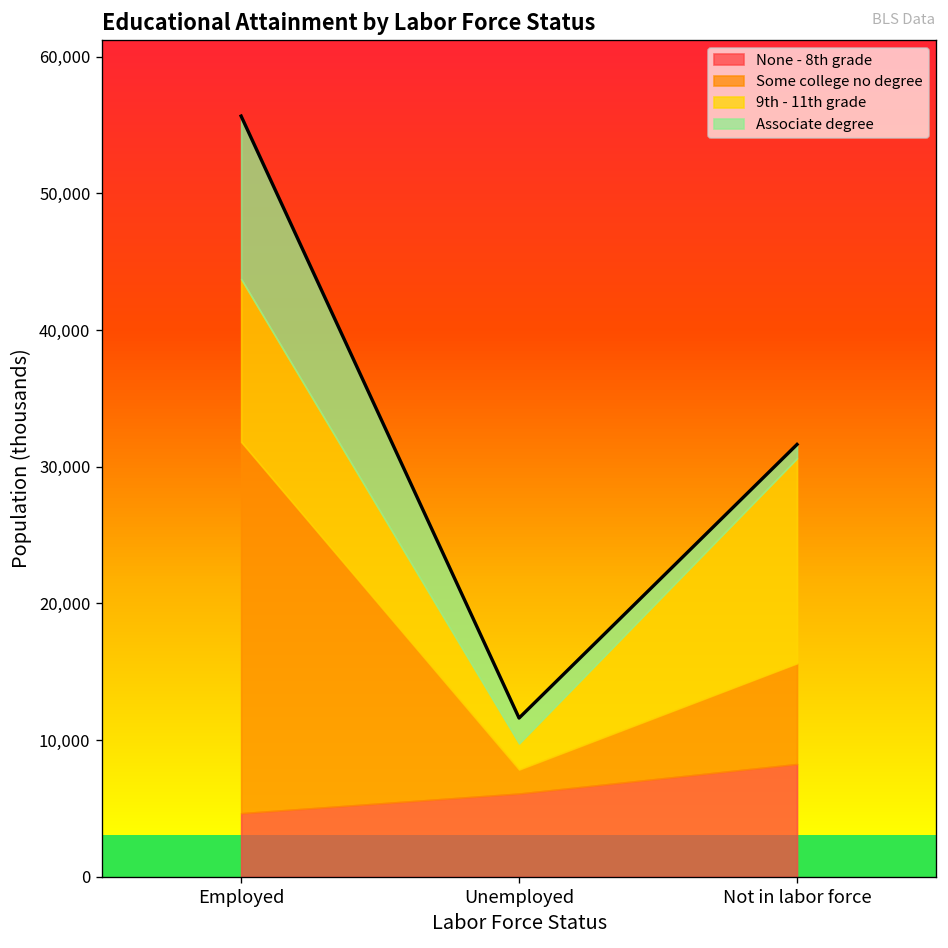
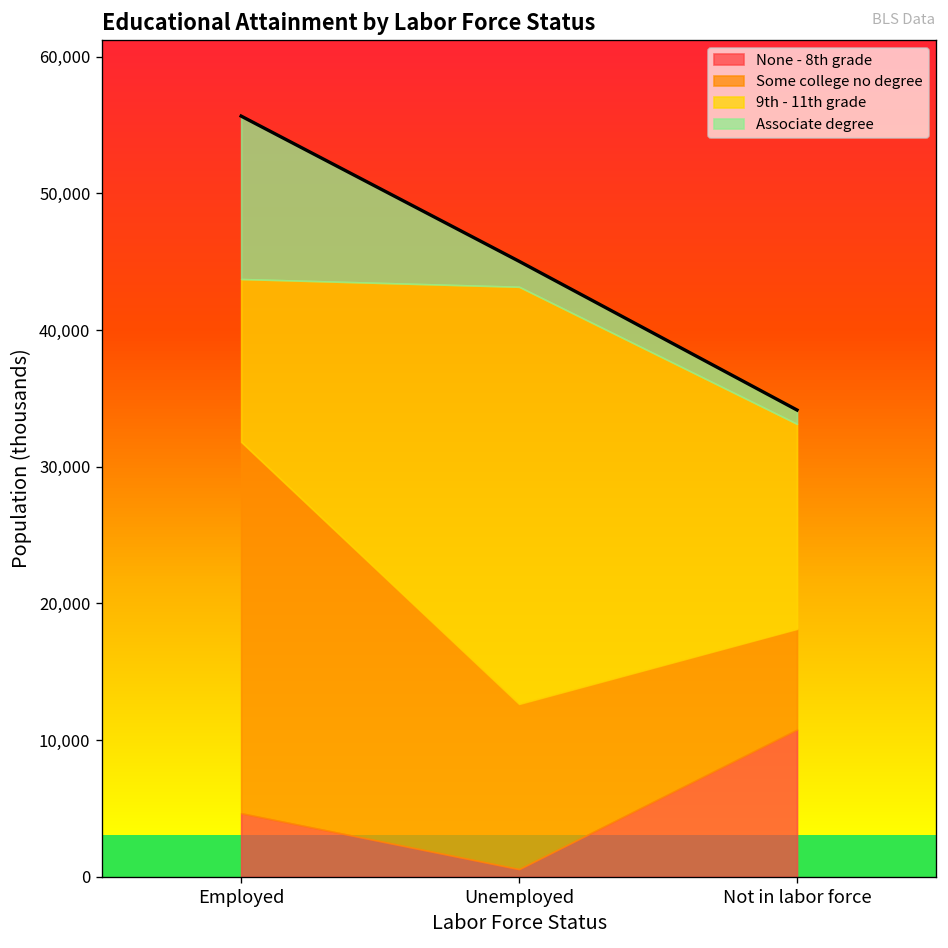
  {
    "None - 8th grade": {
      "Employed": "4,700",
-     "Unemployed": "6,100",
-     "Not in labor force": "8,300"
+     "Unemployed": "600",
+     "Not in labor force": "10,800"
    },
    "Some college no degree": {
      "Employed": "27,200",
-     "Unemployed": "1,800",
+     "Unemployed": "12,100",
      "Not in labor force": "7,400"
    },
    "9th - 11th grade": {
      "Employed": "11,900",
-     "Unemployed": "1,900",
+     "Unemployed": "30,500",
      "Not in labor force": "15,000"
    },
    "Associate degree": {
      "Employed": "11,900",
      "Unemployed": "1,900",
      "Not in labor force": "1,000"
    }
  }
